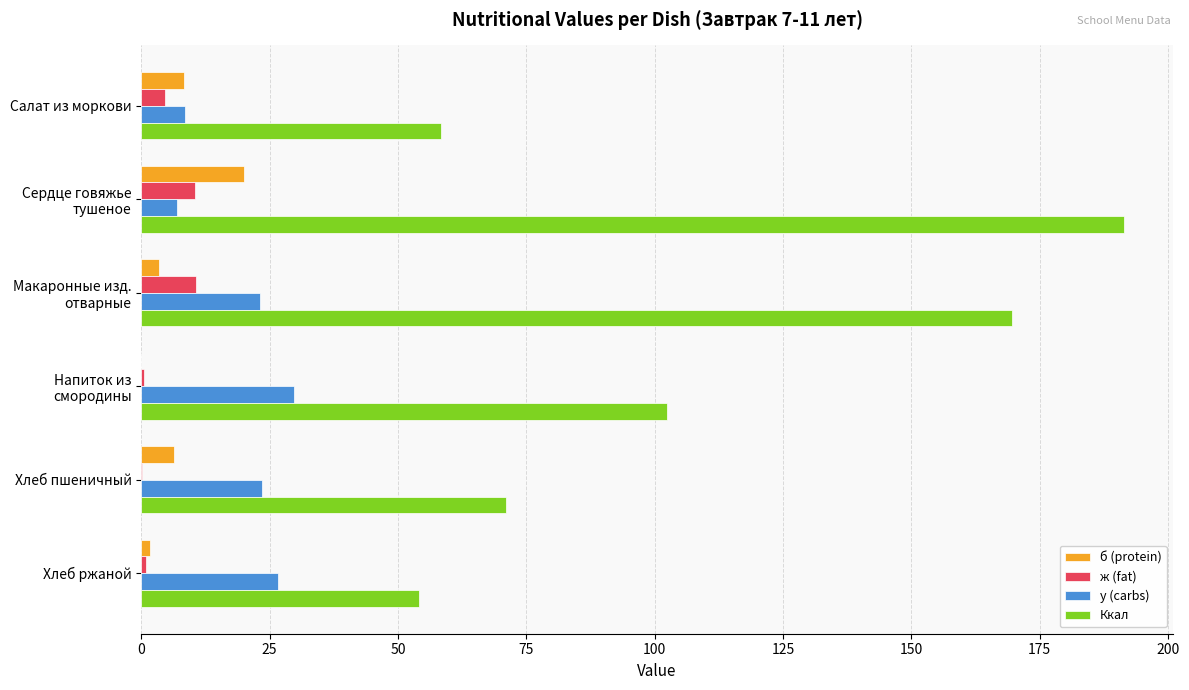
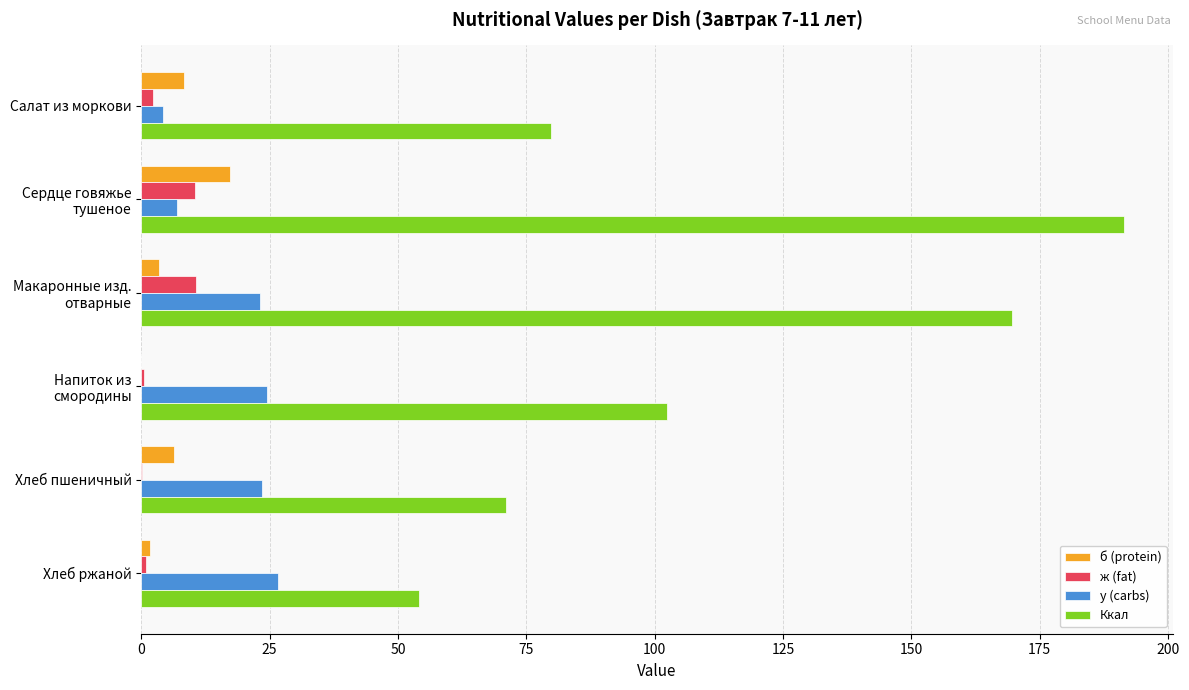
  {
    "б (protein)": {
      "Салат из моркови": 8,
-     "Сердце говяжье тушеное": 20,
+     "Сердце говяжье тушеное": 17,
      "Макаронные изд. отварные": 3,
      "Напиток из смородины": 0,
      "Хлеб пшеничный": 6,
      "Хлеб ржаной": 2
    },
    "ж (fat)": {
-     "Салат из моркови": 5,
+     "Салат из моркови": 2,
      "Сердце говяжье тушеное": 11,
      "Макаронные изд. отварные": 11,
      "Напиток из смородины": 1,
      "Хлеб ржаной": 1
    },
    "у (carbs)": {
-     "Салат из моркови": 9,
+     "Салат из моркови": 4,
      "Сердце говяжье тушеное": 7,
      "Макаронные изд. отварные": 23,
-     "Напиток из смородины": 30,
+     "Напиток из смородины": 25,
      "Хлеб пшеничный": 24,
      "Хлеб ржаной": 27
    },
    "Ккал": {
-     "Салат из моркови": 58,
+     "Салат из моркови": 80,
      "Сердце говяжье тушеное": 191,
      "Макаронные изд. отварные": 170,
      "Напиток из смородины": 103,
      "Хлеб пшеничный": 71,
      "Хлеб ржаной": 54
    }
  }
